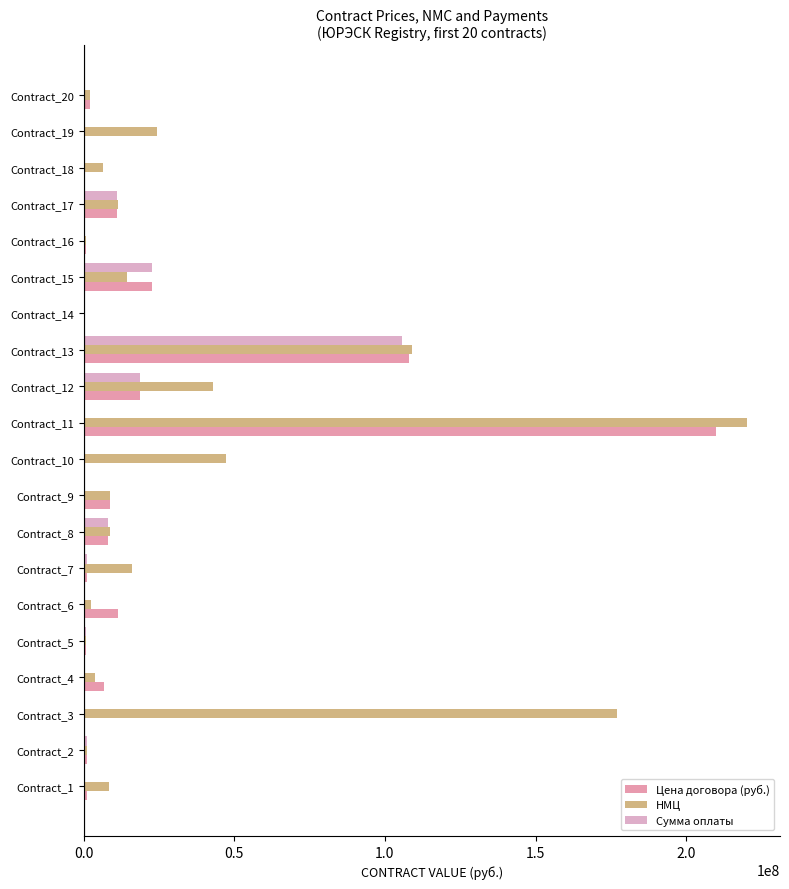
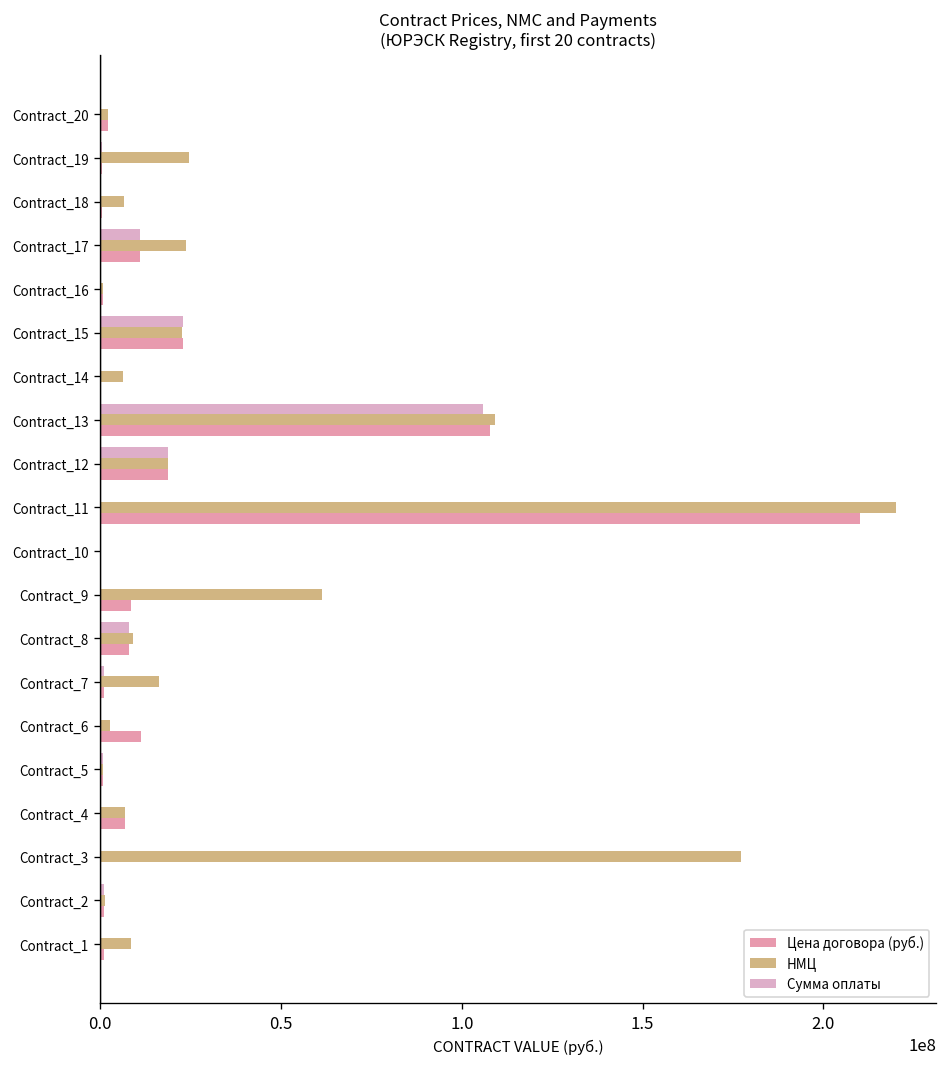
  {
    "НМЦ": {
      "Contract_20": 2000000,
      "Contract_19": 24000000,
      "Contract_18": 7000000,
-     "Contract_17": 11000000,
+     "Contract_17": 24000000,
      "Contract_16": 1000000,
-     "Contract_15": 14000000,
-     "Contract_14": 0,
+     "Contract_15": 23000000,
+     "Contract_14": 6000000,
      "Contract_13": 109000000,
-     "Contract_12": 43000000,
+     "Contract_12": 19000000,
      "Contract_11": 220000000,
-     "Contract_10": 47000000,
-     "Contract_9": 9000000,
+     "Contract_10": 0,
+     "Contract_9": 61000000,
      "Contract_8": 9000000,
      "Contract_7": 16000000,
      "Contract_6": 3000000,
-     "Contract_4": 4000000,
+     "Contract_4": 7000000,
      "Contract_3": 177000000,
      "Contract_2": 1000000,
      "Contract_1": 8000000
    }
  }
